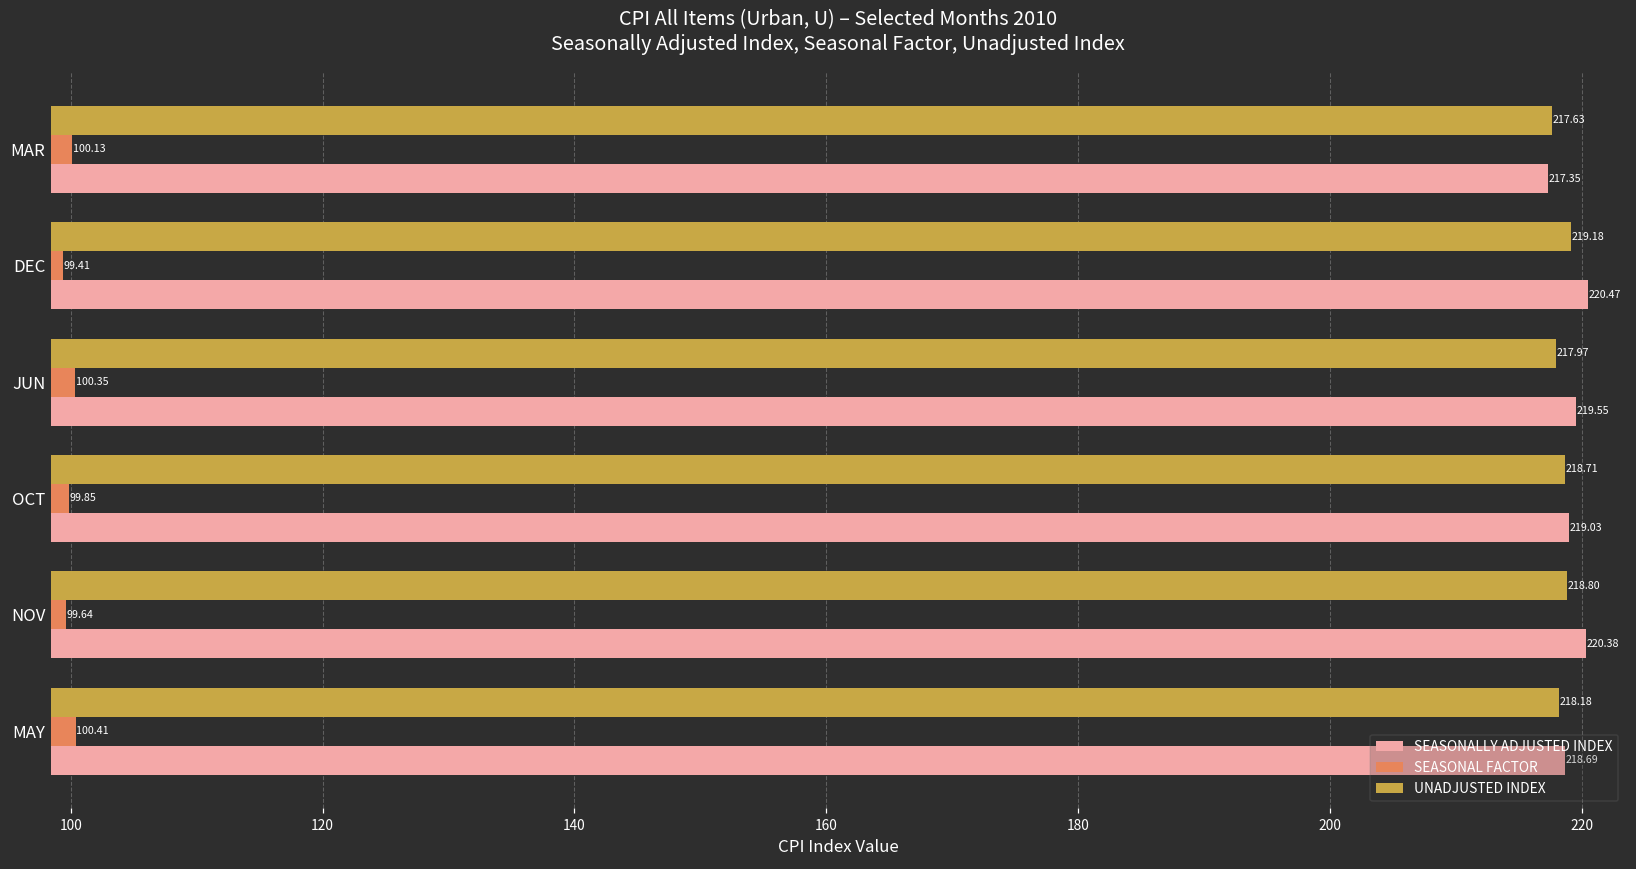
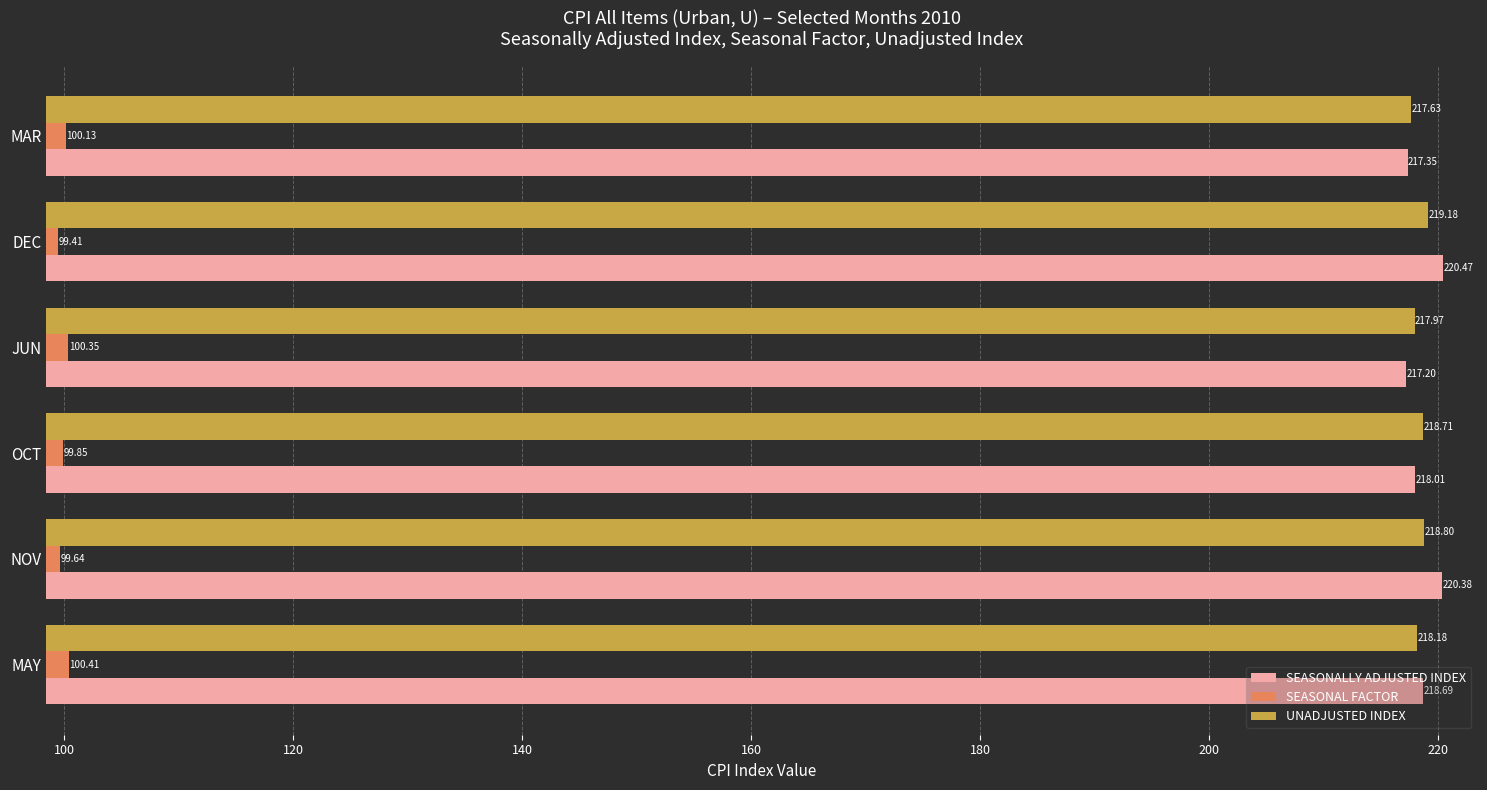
  {
    "SEASONALLY ADJUSTED INDEX": {
      "MAR": 217.35,
      "DEC": 220.47,
-     "JUN": 219.55,
-     "OCT": 219.03,
+     "JUN": 217.20,
+     "OCT": 218.01,
      "NOV": 220.38
    }
  }
